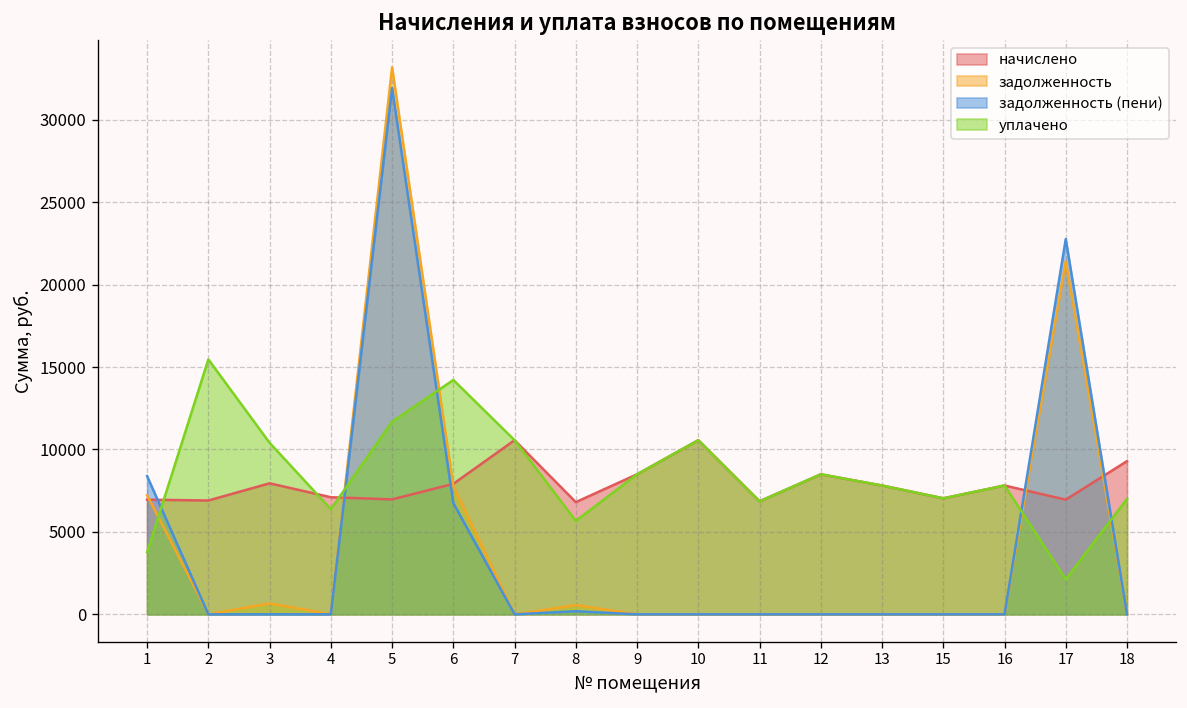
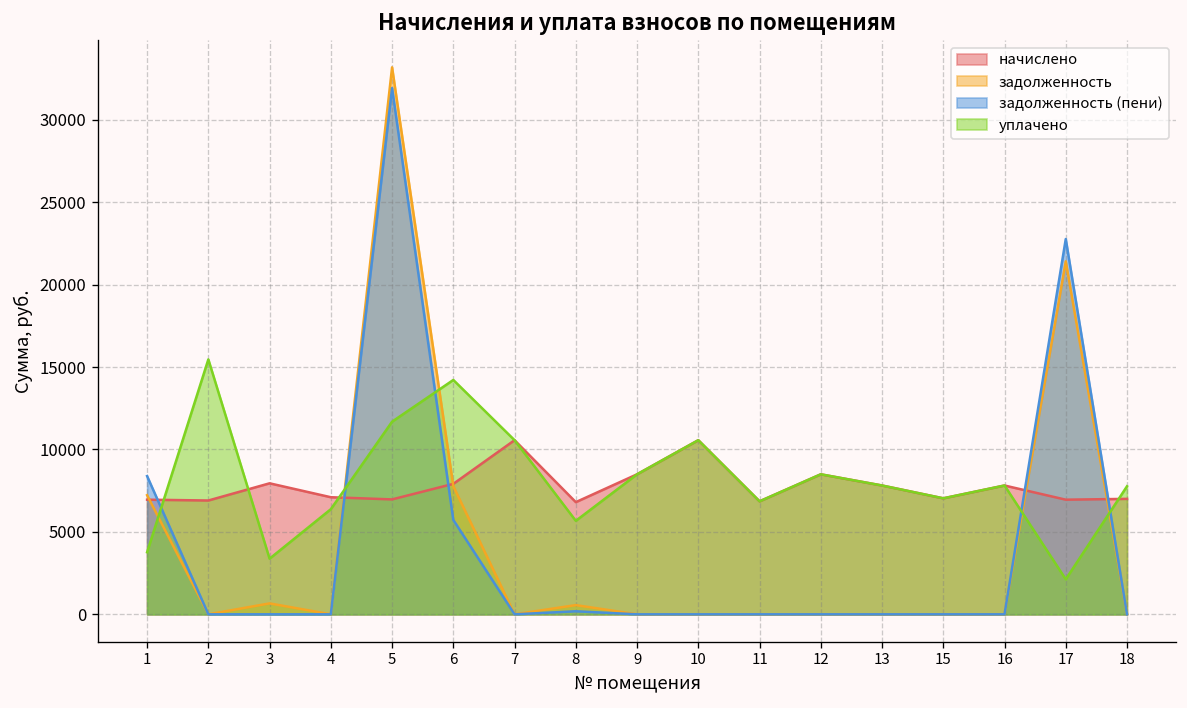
  {
    "начислено": {
      "1": 7000,
      "2": 6900,
      "3": 7900,
      "4": 7100,
      "5": 7000,
      "8": 6800,
      "17": 7000,
-     "18": 9300
+     "18": 7000
    },
    "задолженность": {
      "1": 7200,
      "3": 700,
      "5": 33200,
      "8": 600,
      "17": 21400
    },
    "задолженность (пени)": {
      "1": 8400,
      "3": 0,
      "5": 31900,
-     "6": 6800,
+     "6": 5700,
      "8": 200,
      "17": 22800
    },
    "уплачено": {
      "1": 3800,
      "2": 15500,
-     "3": 10400,
+     "3": 3400,
      "4": 6400,
      "5": 11700,
      "6": 14200,
      "8": 5700,
      "17": 2100,
-     "18": 7000
+     "18": 7800
    }
  }
